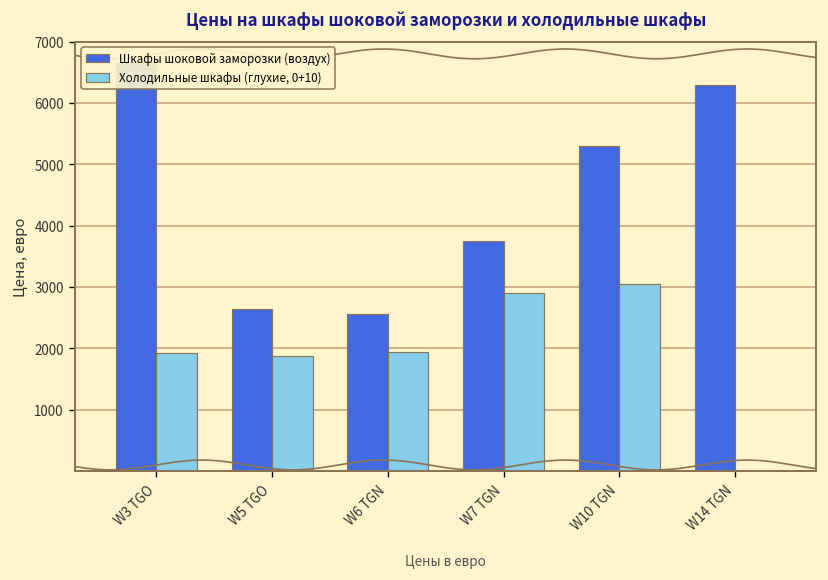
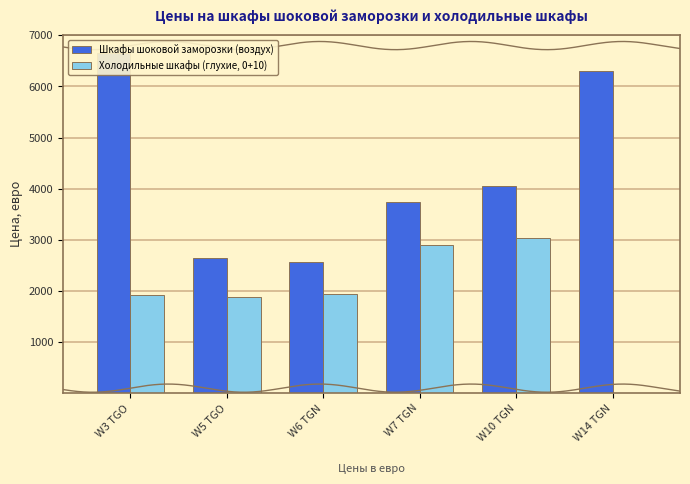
  {
    "Шкафы шоковой заморозки (воздух)": {
      "W5 TGO": 2600,
      "W6 TGN": 2600,
      "W7 TGN": 3700,
-     "W10 TGN": 5300,
+     "W10 TGN": 4100,
      "W14 TGN": 6300
    }
  }
